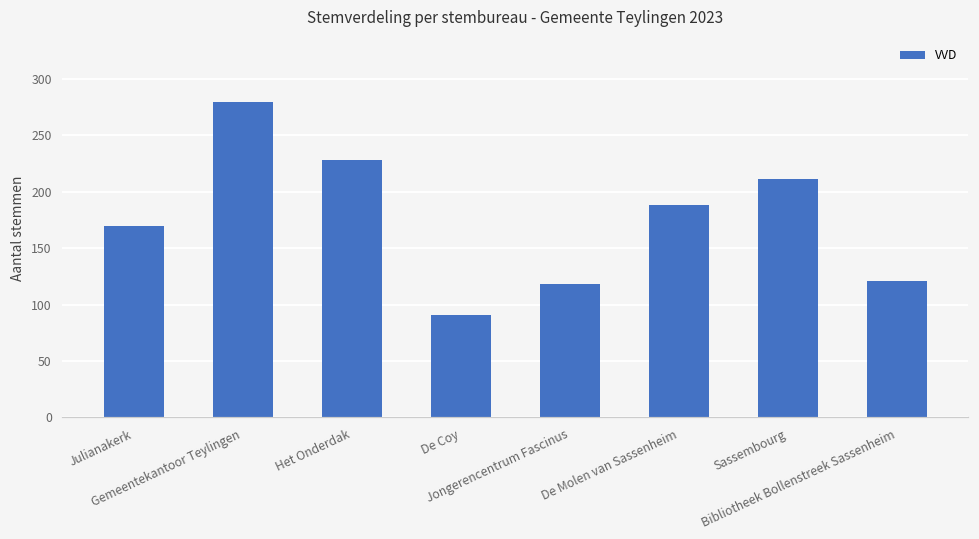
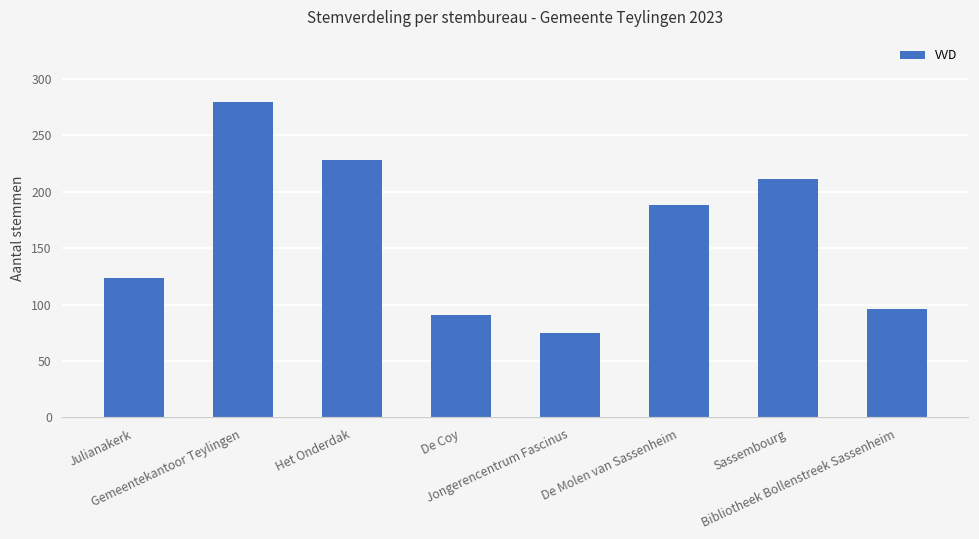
  {
-   "Julianakerk": 170,
+   "Julianakerk": 124,
    "Gemeentekantoor Teylingen": 280,
    "Het Onderdak": 228,
    "De Coy": 91,
-   "Jongerencentrum Fascinus": 118,
+   "Jongerencentrum Fascinus": 75,
    "De Molen van Sassenheim": 188,
    "Sassembourg": 211,
-   "Bibliotheek Bollenstreek Sassenheim": 121
+   "Bibliotheek Bollenstreek Sassenheim": 96
  }
